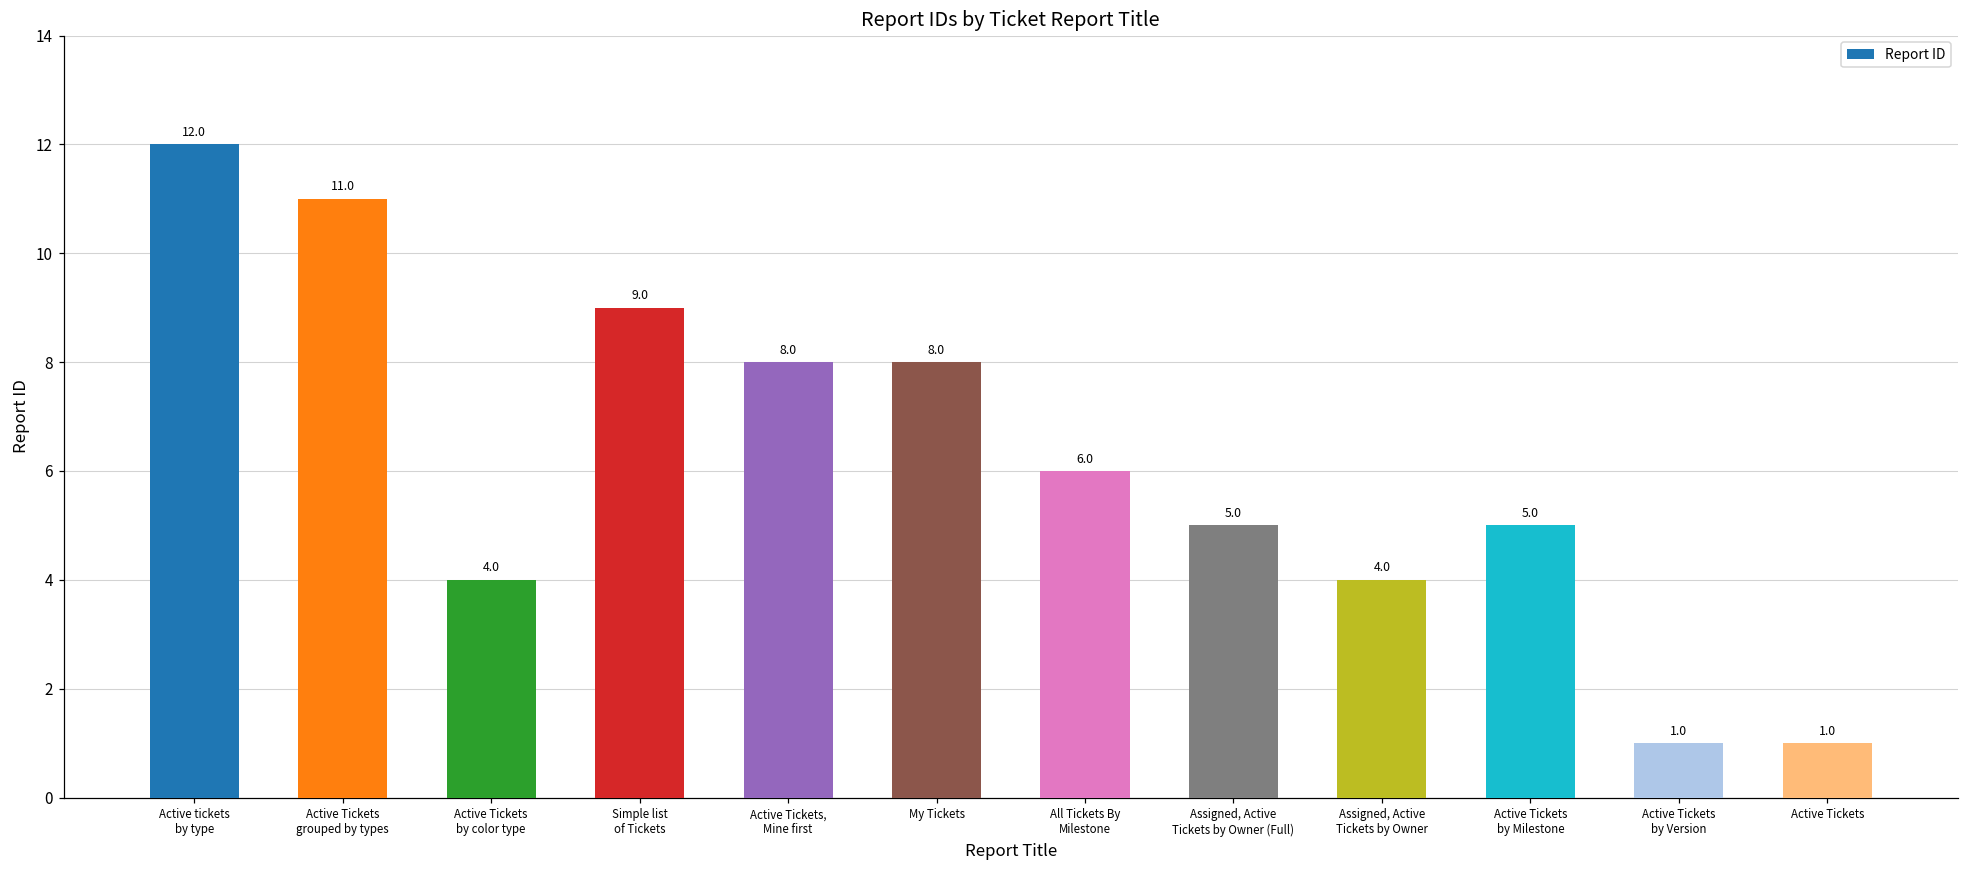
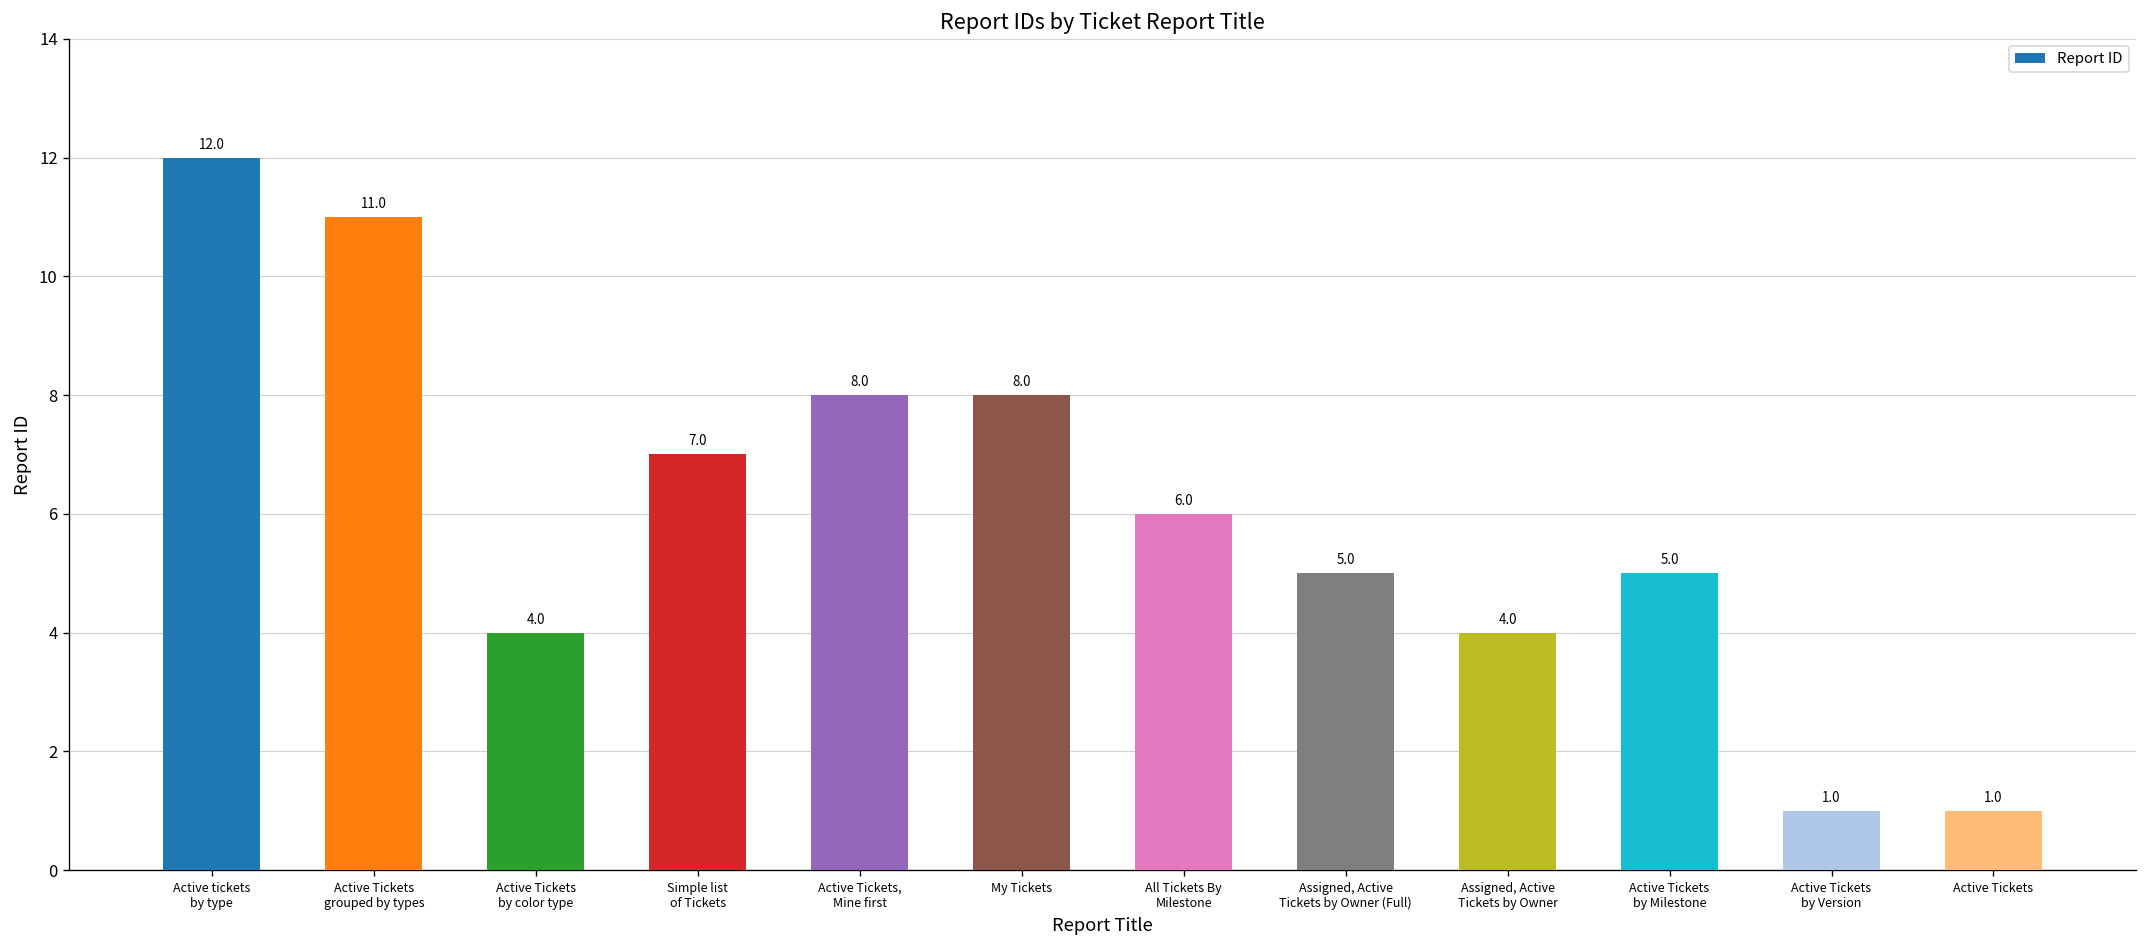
  {
    "Active tickets by type": 12.0,
    "Active Tickets grouped by types": 11.0,
    "Active Tickets by color type": 4.0,
-   "Simple list of Tickets": 9.0,
+   "Simple list of Tickets": 7.0,
    "Active Tickets, Mine first": 8.0,
    "My Tickets": 8.0,
    "All Tickets By Milestone": 6.0,
    "Assigned, Active Tickets by Owner (Full)": 5.0,
    "Assigned, Active Tickets by Owner": 4.0,
    "Active Tickets by Milestone": 5.0,
    "Active Tickets by Version": 1.0,
    "Active Tickets": 1.0
  }
